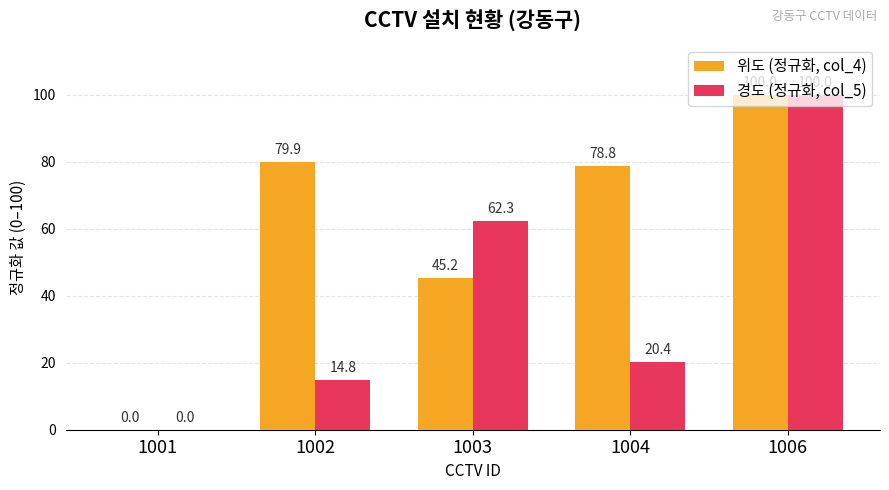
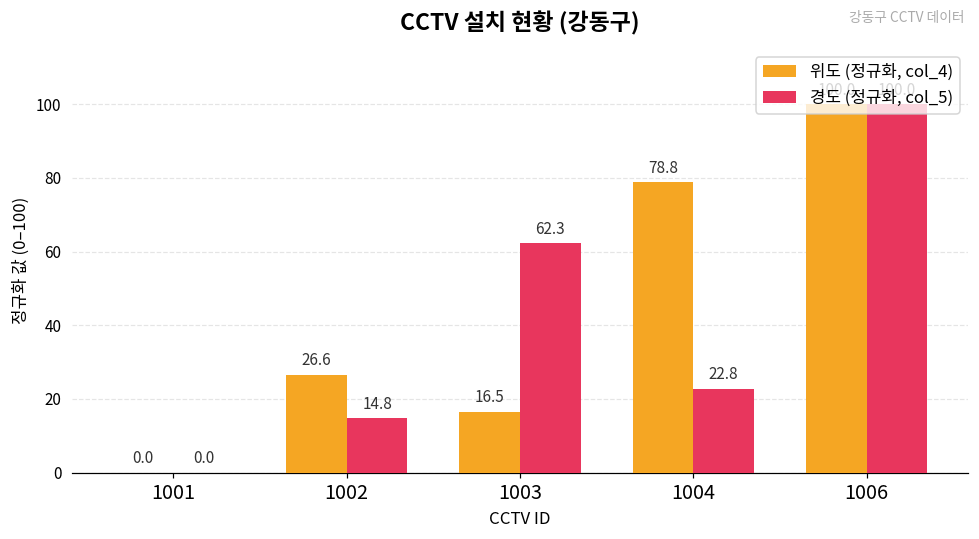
  {
    "위도 (정규화, col_4)": {
      "1001": 0.0,
-     "1002": 79.9,
-     "1003": 45.2,
+     "1002": 26.6,
+     "1003": 16.5,
      "1004": 78.8
    },
    "경도 (정규화, col_5)": {
      "1001": 0.0,
      "1002": 14.8,
      "1003": 62.3,
-     "1004": 20.4
+     "1004": 22.8
    }
  }
